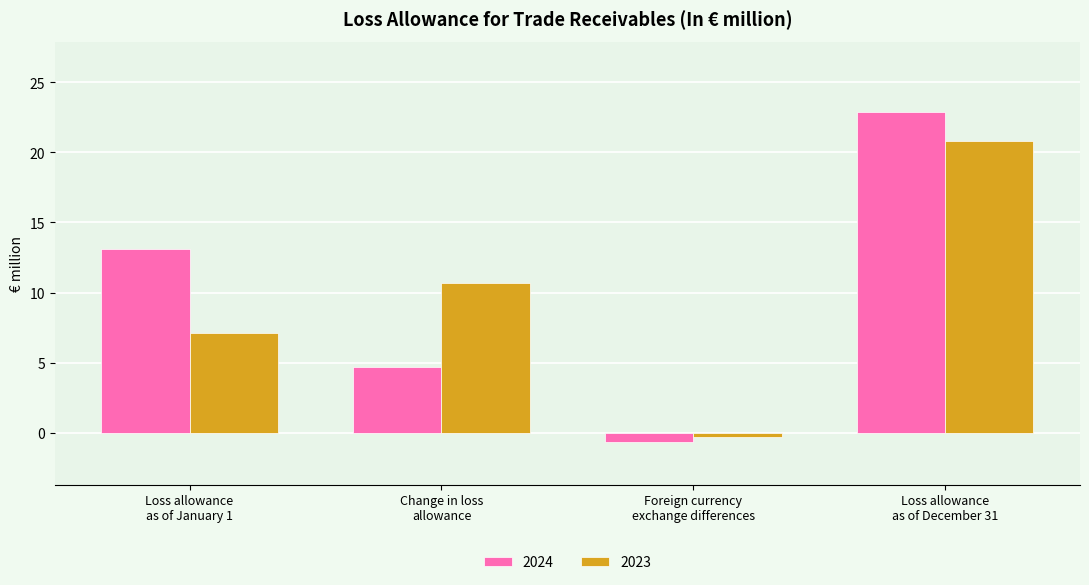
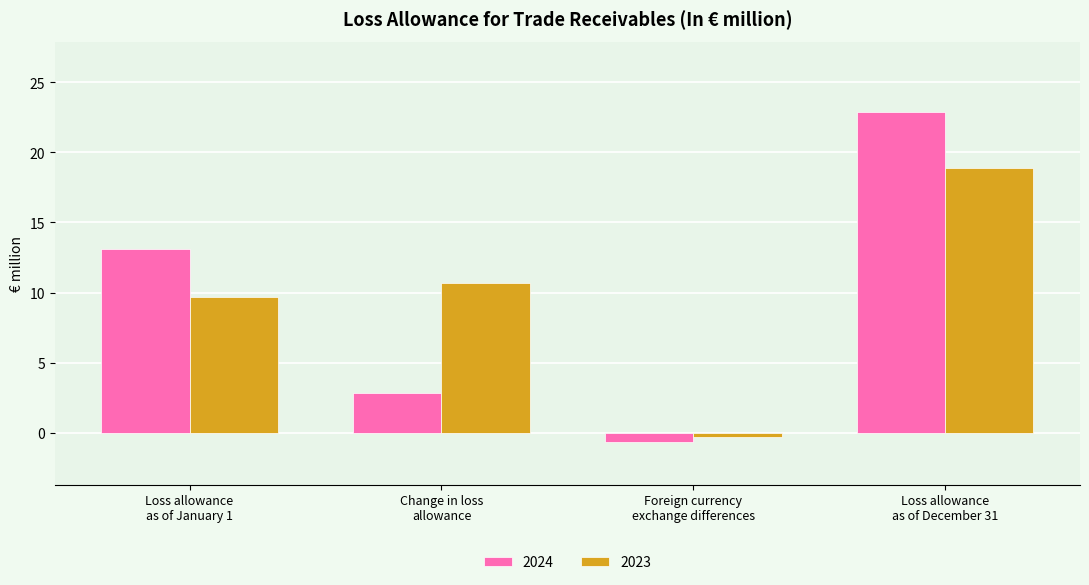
  {
    "2024": {
      "Loss allowance as of January 1": 13.1,
-     "Change in loss allowance": 4.7,
+     "Change in loss allowance": 2.8,
      "Foreign currency exchange differences": -0.7,
      "Loss allowance as of December 31": 22.9
    },
    "2023": {
-     "Loss allowance as of January 1": 7.1,
+     "Loss allowance as of January 1": 9.7,
      "Change in loss allowance": 10.7,
      "Foreign currency exchange differences": -0.3,
-     "Loss allowance as of December 31": 20.8
+     "Loss allowance as of December 31": 18.9
    }
  }
